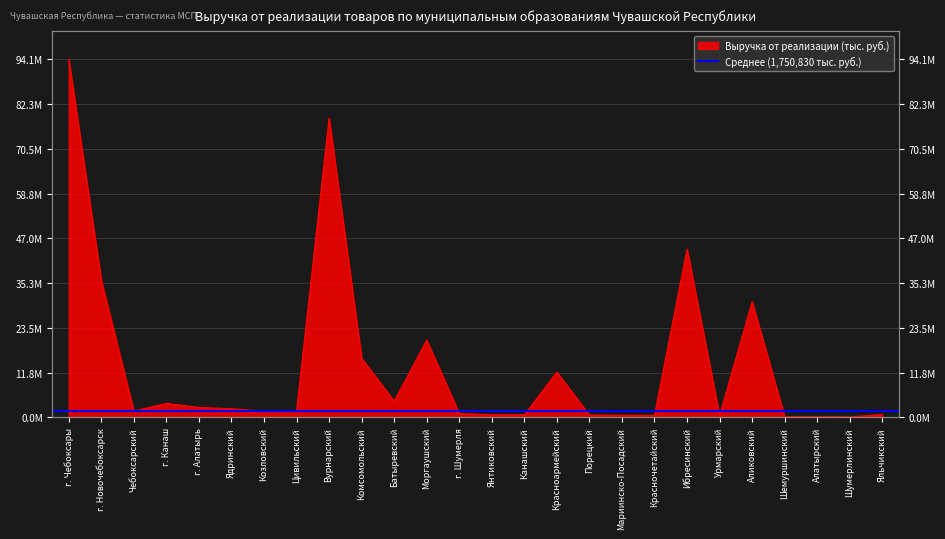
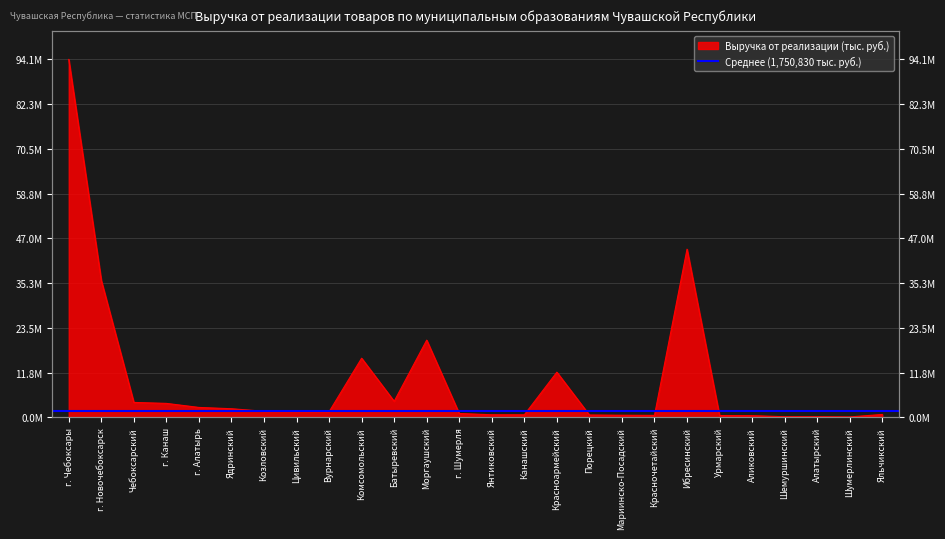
  {
    "г. Чебоксары": 94000000,
    "г. Новочебоксарск": 36000000,
-   "Чебоксарский": 2000000,
+   "Чебоксарский": 4000000,
    "г. Канаш": 4000000,
    "г. Алатырь": 3000000,
    "Ядринский": 2000000,
    "Козловский": 2000000,
    "Цивильский": 2000000,
-   "Вурнарский": 79000000,
+   "Вурнарский": 1000000,
    "Комсомольский": 16000000,
    "Батыревский": 4000000,
    "Моргаушский": 20000000,
    "г. Шумерля": 1000000,
    "Янтиковский": 1000000,
    "Канашский": 1000000,
    "Красноармейский": 12000000,
    "Порецкий": 1000000,
    "Мариинско-Посадский": 1000000,
    "Красночетайский": 0,
    "Ибресинский": 44000000,
    "Урмарский": 0,
-   "Аликовский": 30000000,
+   "Аликовский": 0,
    "Шемуршинский": 0,
    "Алатырский": 0,
    "Шумерлинский": 0,
    "Яльчикский": 1000000
  }
